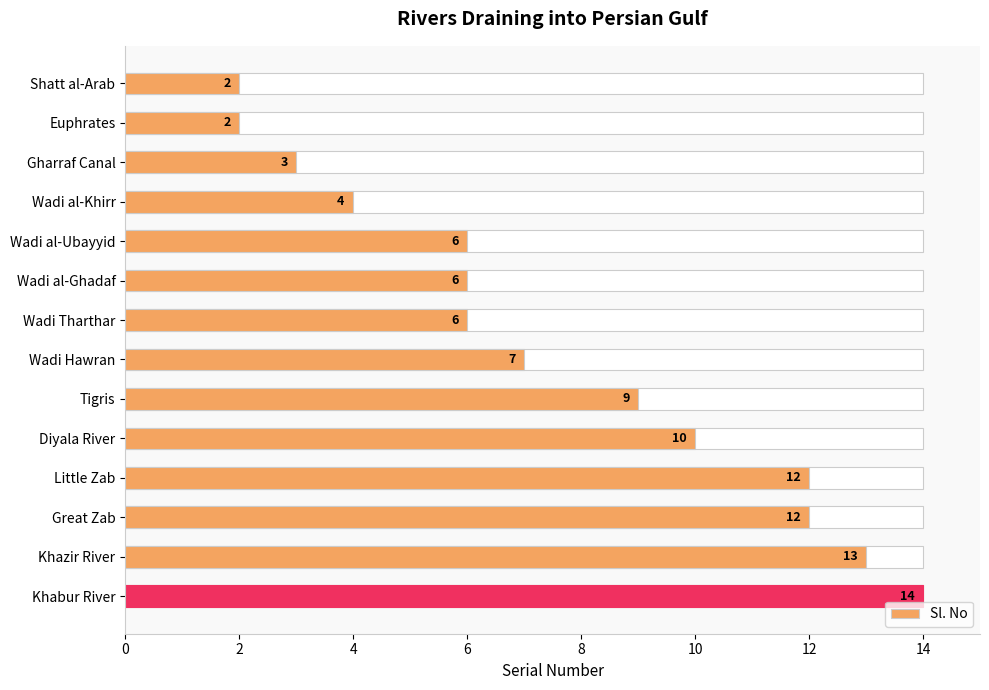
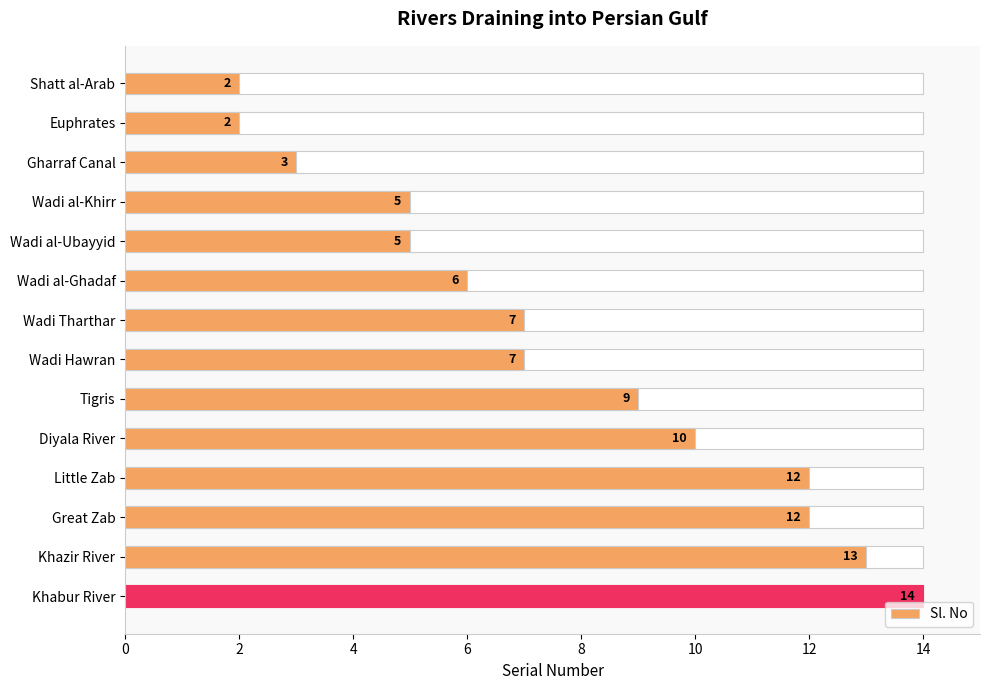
  {
    "Sl. No": {
-     "Wadi al-Khirr": 4,
-     "Wadi al-Ubayyid": 6,
-     "Wadi Tharthar": 6
+     "Wadi al-Khirr": 5,
+     "Wadi al-Ubayyid": 5,
+     "Wadi Tharthar": 7
    }
  }
